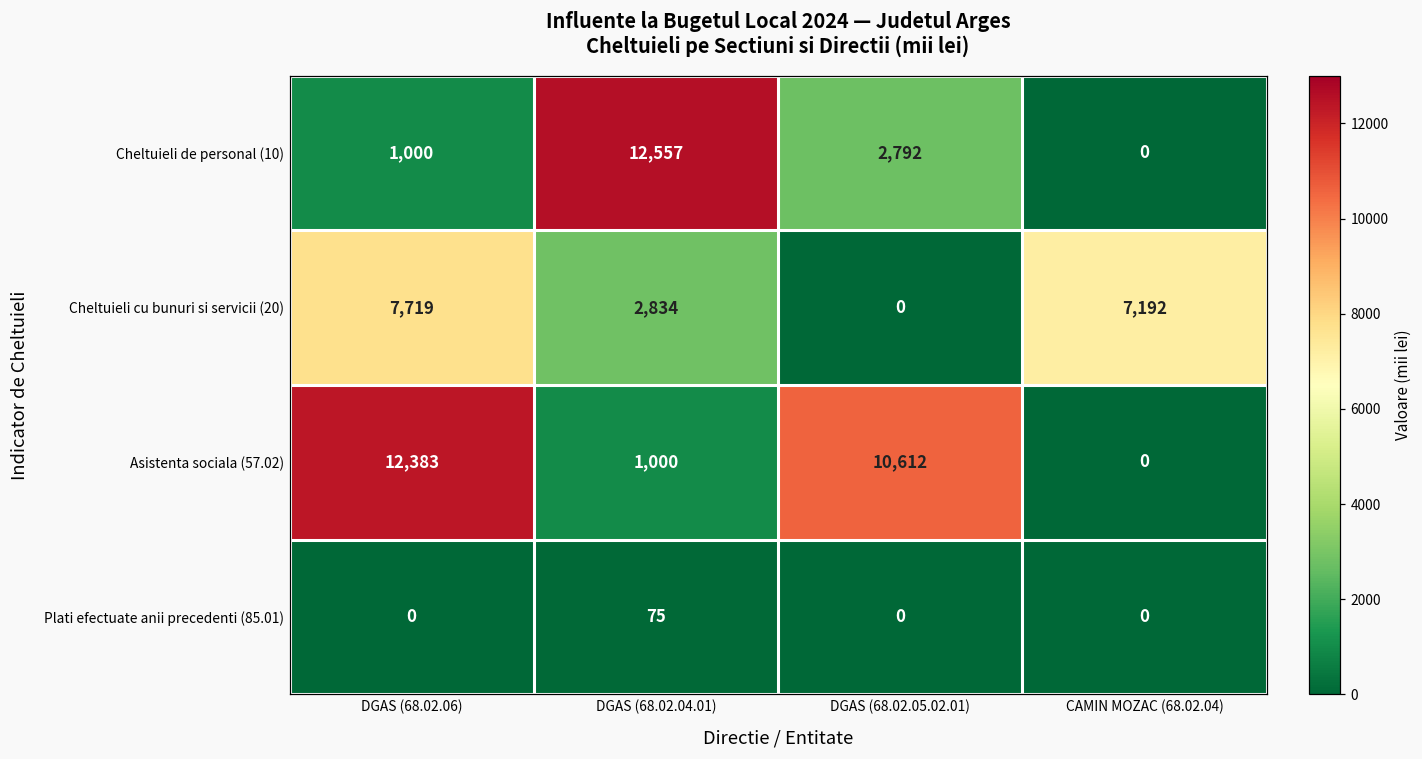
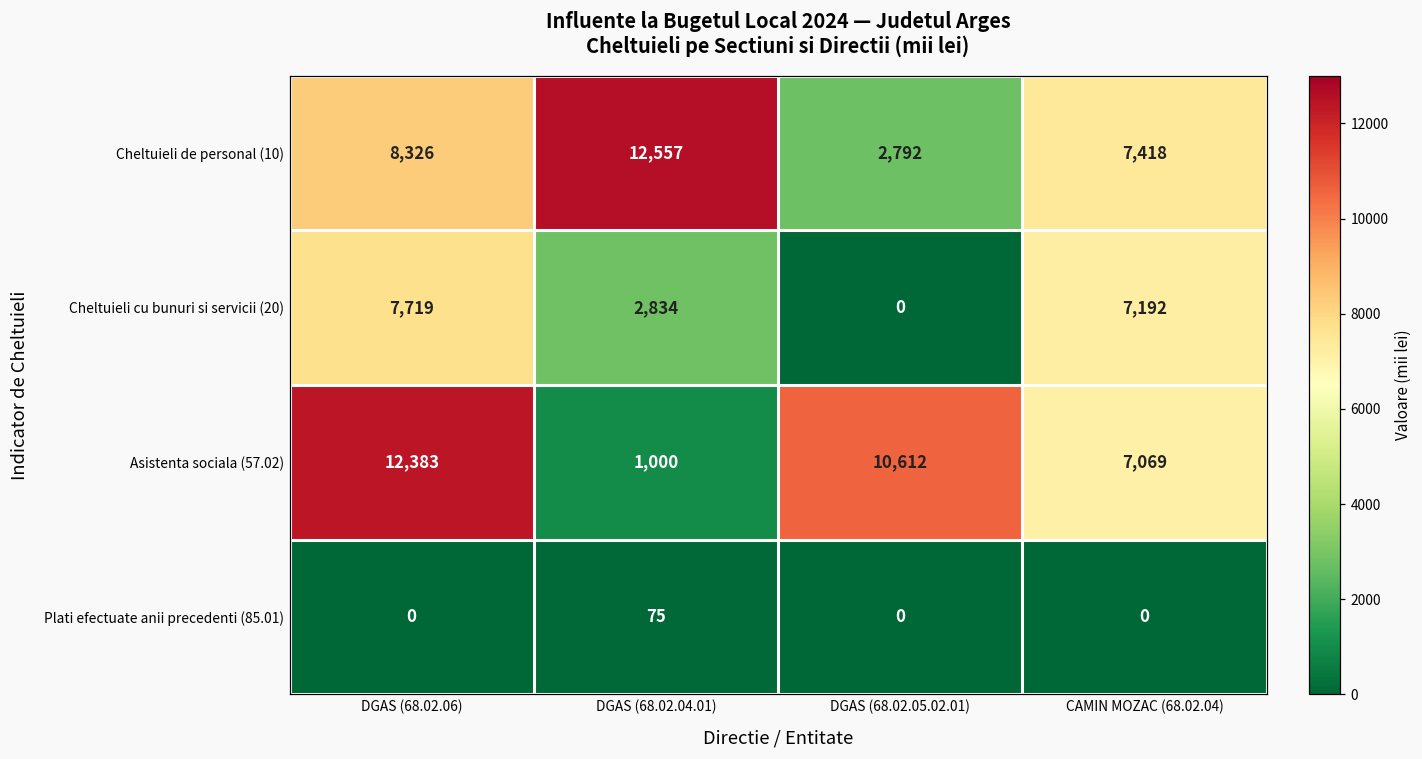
  {
    "Cheltuieli de personal (10)": {
-     "DGAS (68.02.06)": "1,000",
+     "DGAS (68.02.06)": "8,326",
      "DGAS (68.02.04.01)": "12,557",
      "DGAS (68.02.05.02.01)": "2,792",
-     "CAMIN MOZAC (68.02.04)": "0"
+     "CAMIN MOZAC (68.02.04)": "7,418"
    },
    "Cheltuieli cu bunuri si servicii (20)": {
      "DGAS (68.02.06)": "7,719",
      "DGAS (68.02.04.01)": "2,834",
      "DGAS (68.02.05.02.01)": "0",
      "CAMIN MOZAC (68.02.04)": "7,192"
    },
    "Asistenta sociala (57.02)": {
      "DGAS (68.02.06)": "12,383",
      "DGAS (68.02.04.01)": "1,000",
      "DGAS (68.02.05.02.01)": "10,612",
-     "CAMIN MOZAC (68.02.04)": "0"
+     "CAMIN MOZAC (68.02.04)": "7,069"
    },
    "Plati efectuate anii precedenti (85.01)": {
      "DGAS (68.02.06)": "0",
      "DGAS (68.02.04.01)": "75",
      "DGAS (68.02.05.02.01)": "0",
      "CAMIN MOZAC (68.02.04)": "0"
    }
  }
